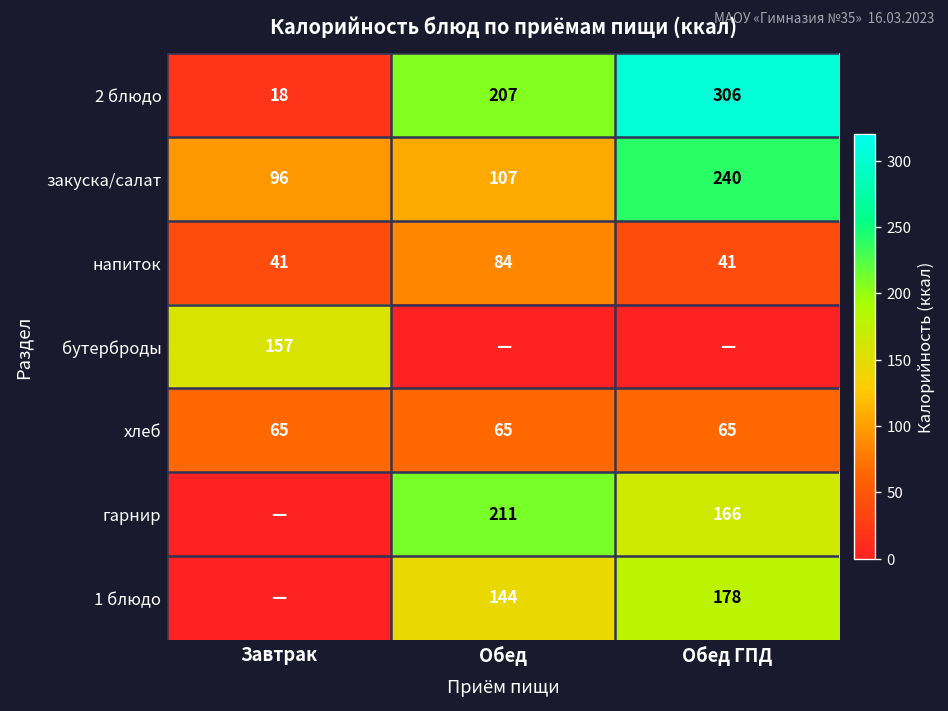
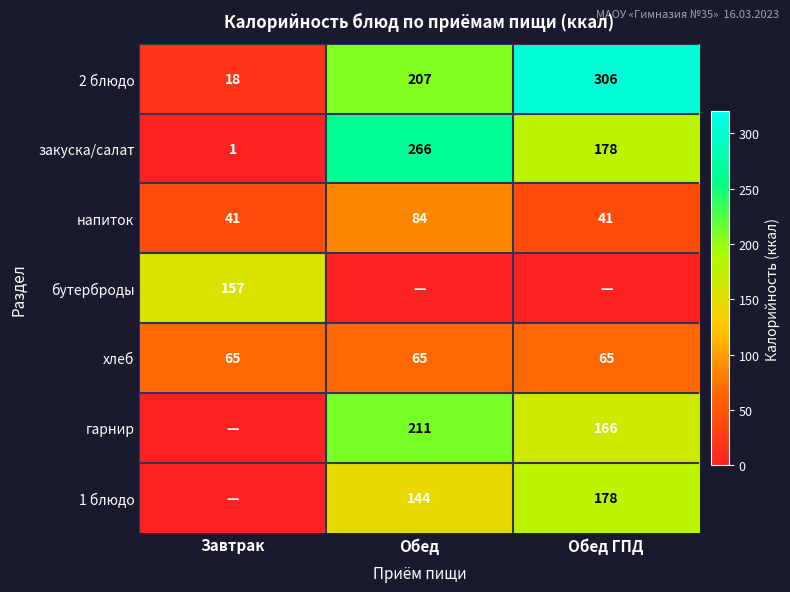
  {
    "2 блюдо": {
      "Завтрак": 18,
      "Обед": 207,
      "Обед ГПД": 306
    },
    "закуска/салат": {
-     "Завтрак": 96,
-     "Обед": 107,
-     "Обед ГПД": 240
+     "Завтрак": 1,
+     "Обед": 266,
+     "Обед ГПД": 178
    },
    "напиток": {
      "Завтрак": 41,
      "Обед": 84,
      "Обед ГПД": 41
    },
    "бутерброды": {
      "Завтрак": 157
    },
    "хлеб": {
      "Завтрак": 65,
      "Обед": 65,
      "Обед ГПД": 65
    },
    "гарнир": {
      "Обед": 211,
      "Обед ГПД": 166
    },
    "1 блюдо": {
      "Обед": 144,
      "Обед ГПД": 178
    }
  }
